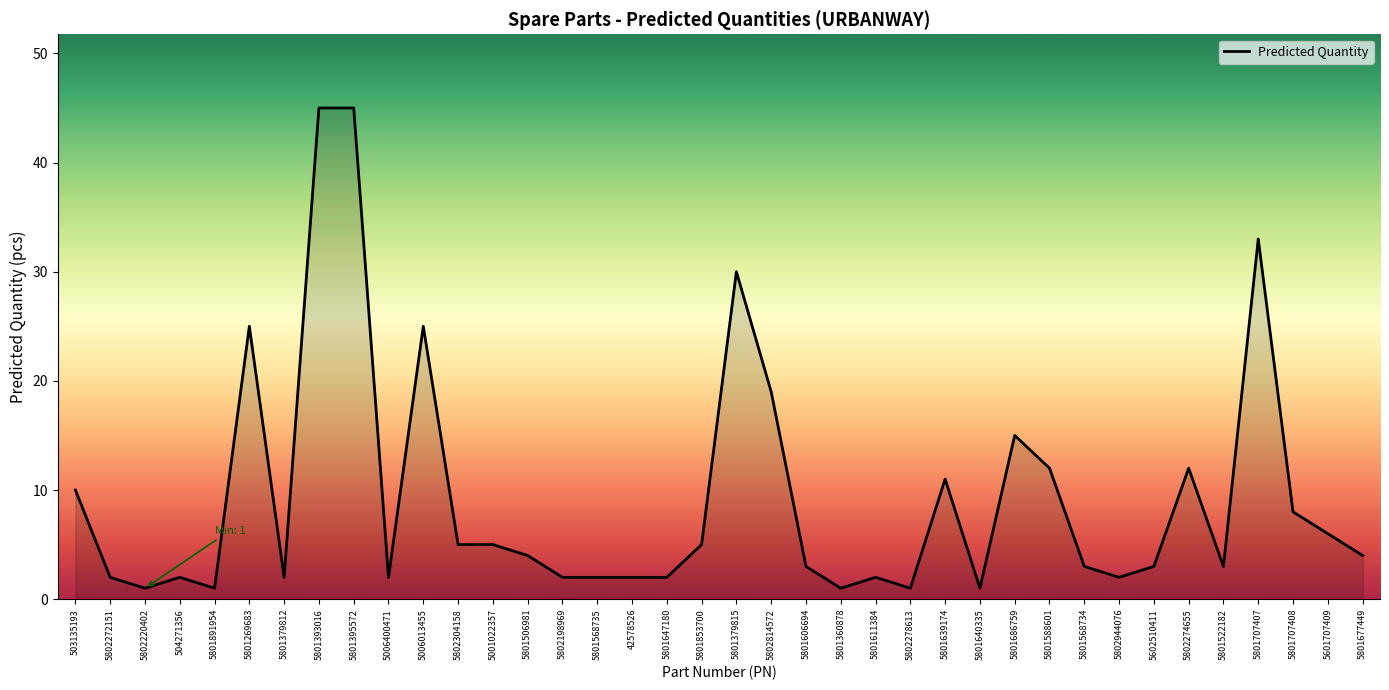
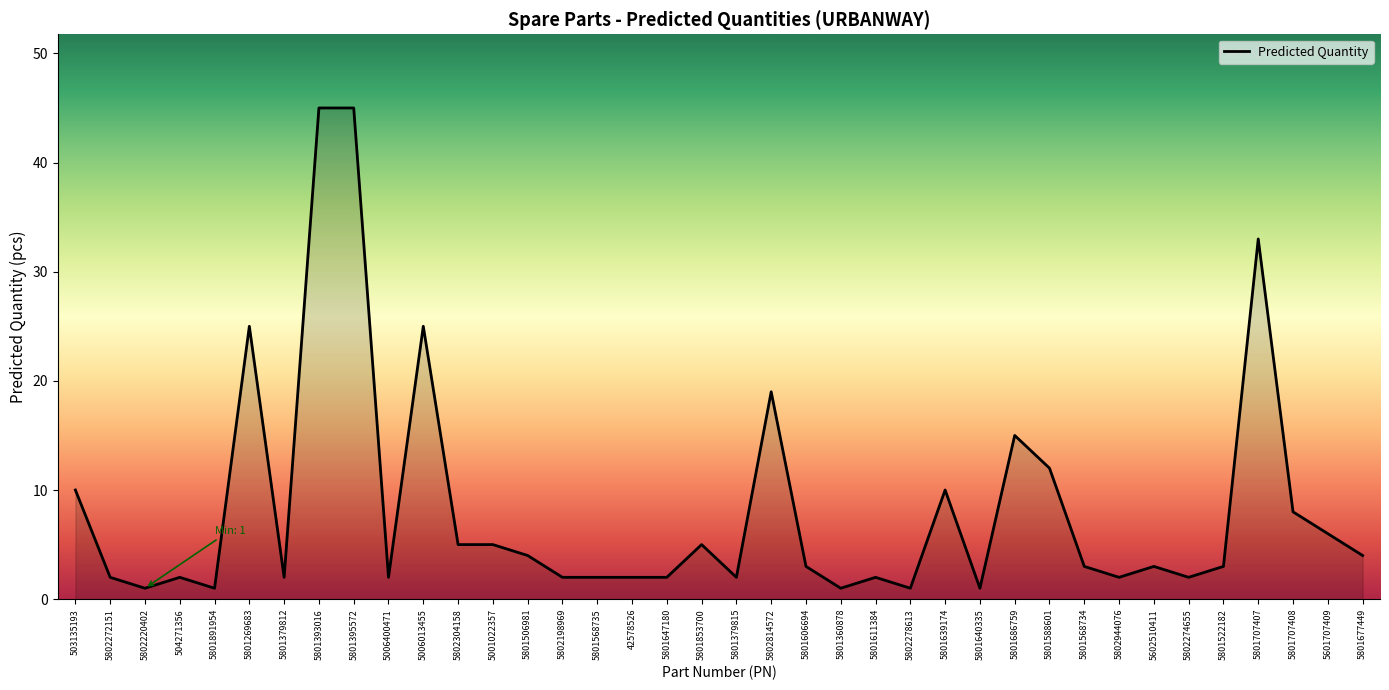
  {
    "503135193": 10,
    "5802272151": 2,
    "5802220402": 1,
    "5801269683": 25,
    "5801379812": 2,
    "5801393016": 45,
    "5801395572": 45,
    "5006400471": 2,
    "5006013455": 25,
    "5802304158": 5,
    "5001022357": 5,
    "5801506981": 4,
    "5802198969": 2,
    "5801568735": 2,
    "42578526": 2,
    "5801647180": 2,
    "5801853700": 5,
-   "5801379815": 30,
+   "5801379815": 2,
    "5802814572": 19,
    "5801606694": 3,
    "5801360878": 1,
    "5801611384": 2,
    "5802278613": 1,
-   "5801639174": 11,
+   "5801639174": 10,
    "5801640335": 1,
    "5801686759": 15,
    "5801588601": 12,
    "5801568734": 3,
    "5802944076": 2,
    "5602510411": 3,
-   "5802274655": 12,
+   "5802274655": 2,
    "5801522182": 3,
    "5801707407": 33,
    "5801707408": 8,
    "5601707409": 6,
    "5801677449": 4
  }
